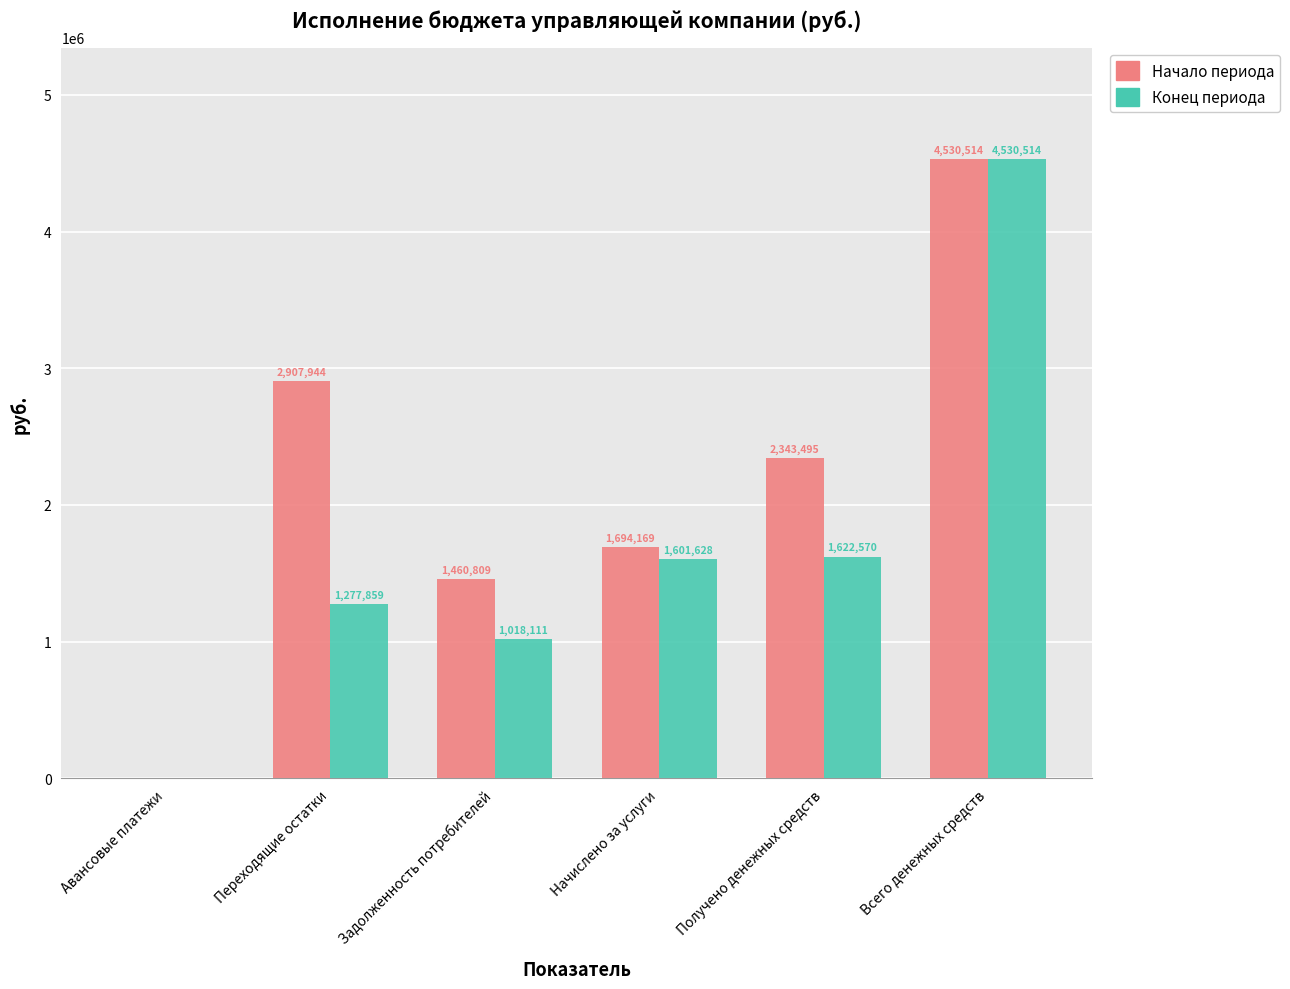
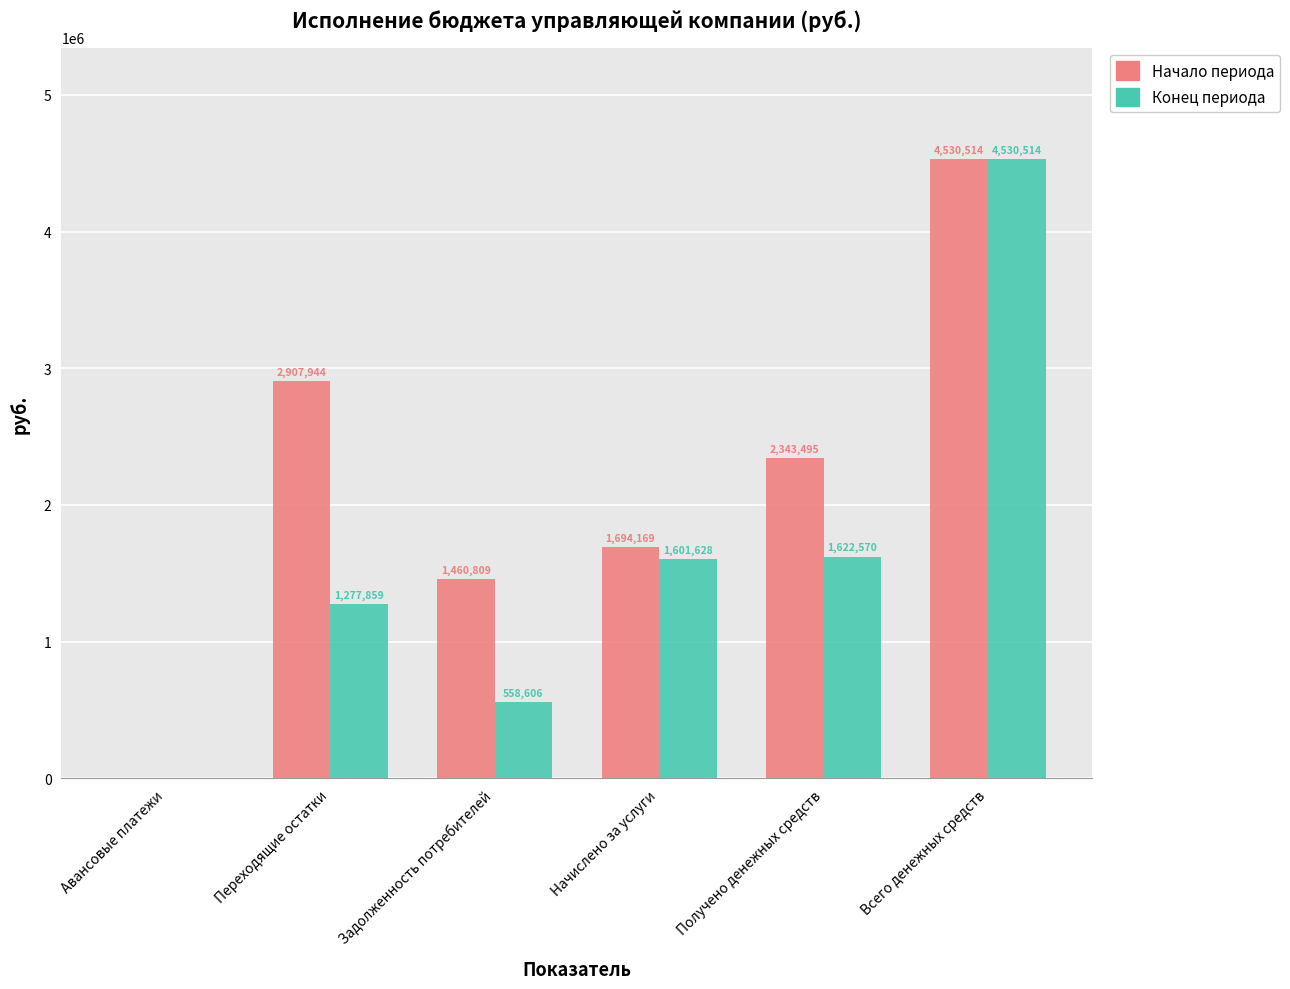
  {
    "Начало периода": {
      "Переходящие остатки": "2,907,944",
      "Задолженность потребителей": "1,460,809",
      "Начислено за услуги": "1,694,169",
      "Получено денежных средств": "2,343,495",
      "Всего денежных средств": "4,530,514"
    },
    "Конец периода": {
      "Переходящие остатки": "1,277,859",
-     "Задолженность потребителей": "1,018,111",
+     "Задолженность потребителей": "558,606",
      "Начислено за услуги": "1,601,628",
      "Получено денежных средств": "1,622,570",
      "Всего денежных средств": "4,530,514"
    }
  }
